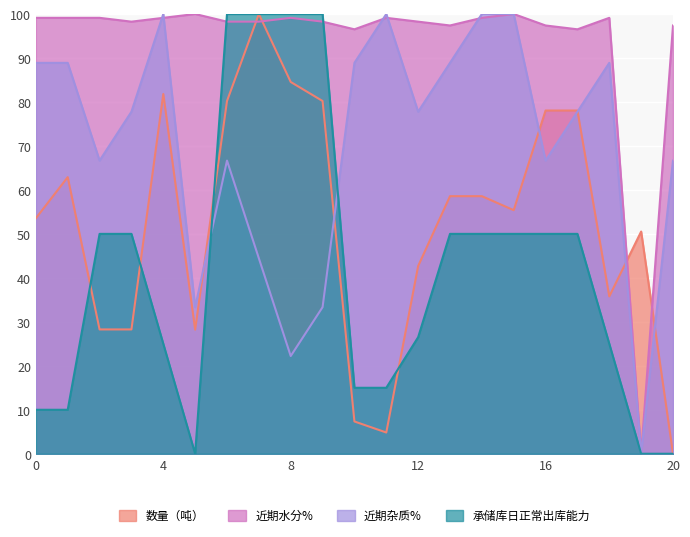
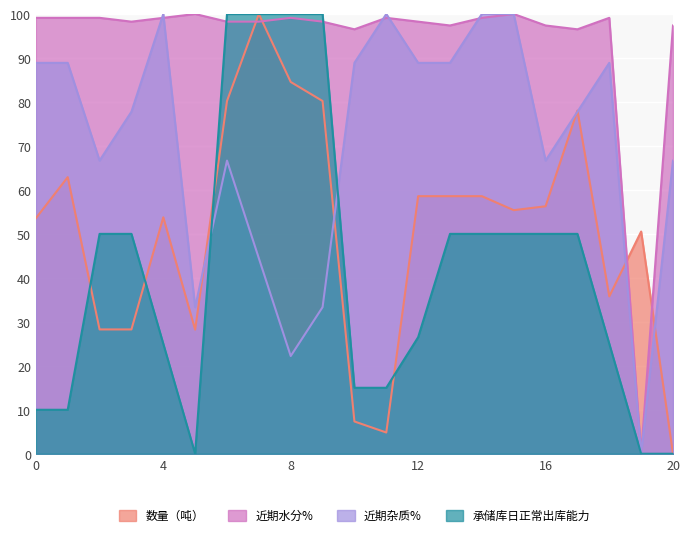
  {
    "数量（吨）": {
      "0": 54,
-     "4": 82,
+     "4": 54,
      "8": 85,
-     "12": 43,
-     "16": 78
+     "12": 59,
+     "16": 56
    },
    "近期水分%": {
      "0": 99,
      "4": 99,
      "8": 99,
      "12": 98,
      "16": 97,
      "20": 97
    },
    "近期杂质%": {
      "0": 89,
      "4": 100,
      "8": 22,
-     "12": 78,
+     "12": 89,
      "16": 67,
      "20": 67
    },
    "承储库日正常出库能力": {
      "0": 10,
      "4": 25,
      "8": 100,
      "12": 27,
      "16": 50
    }
  }
